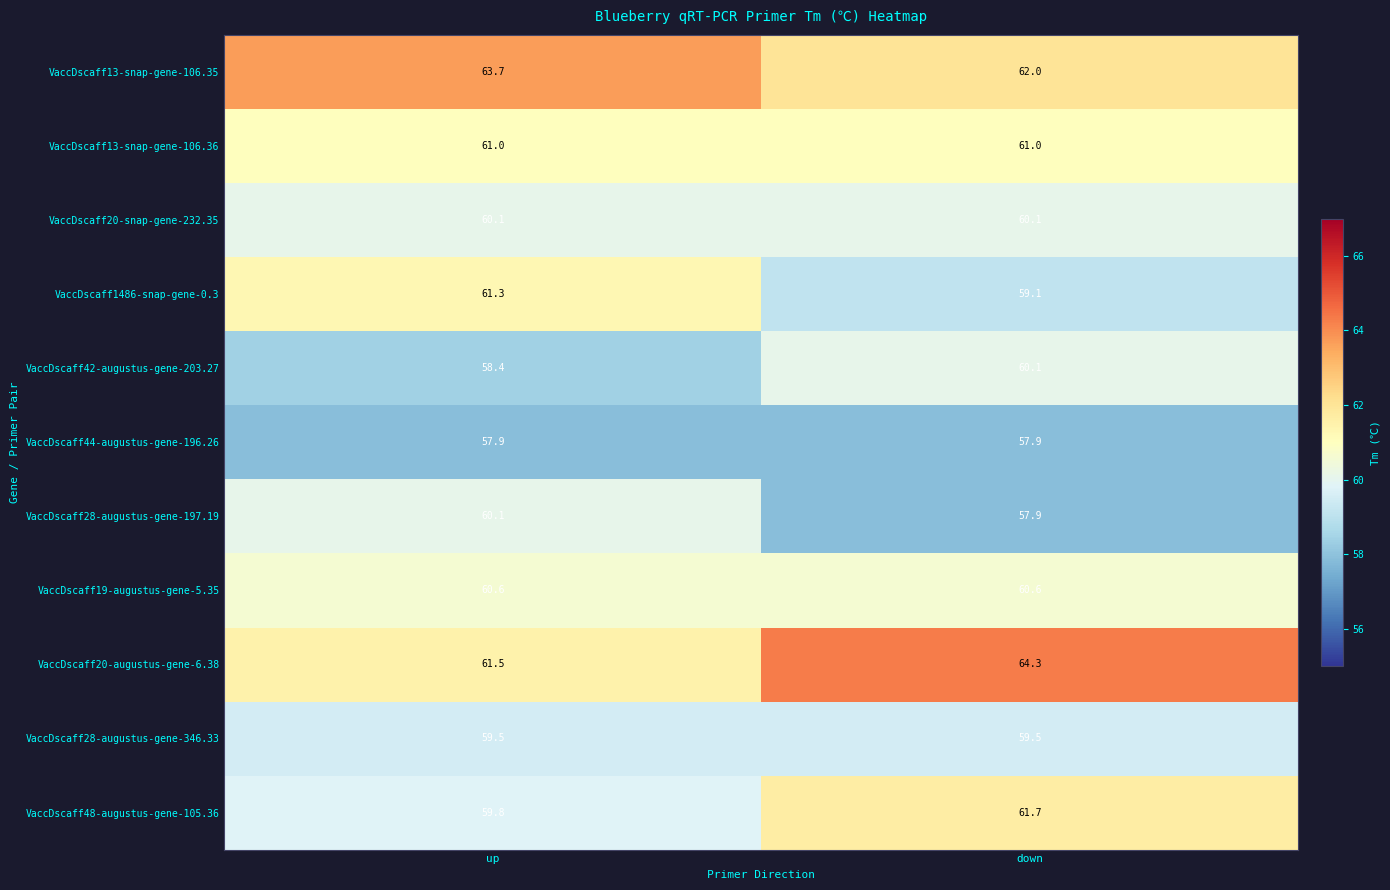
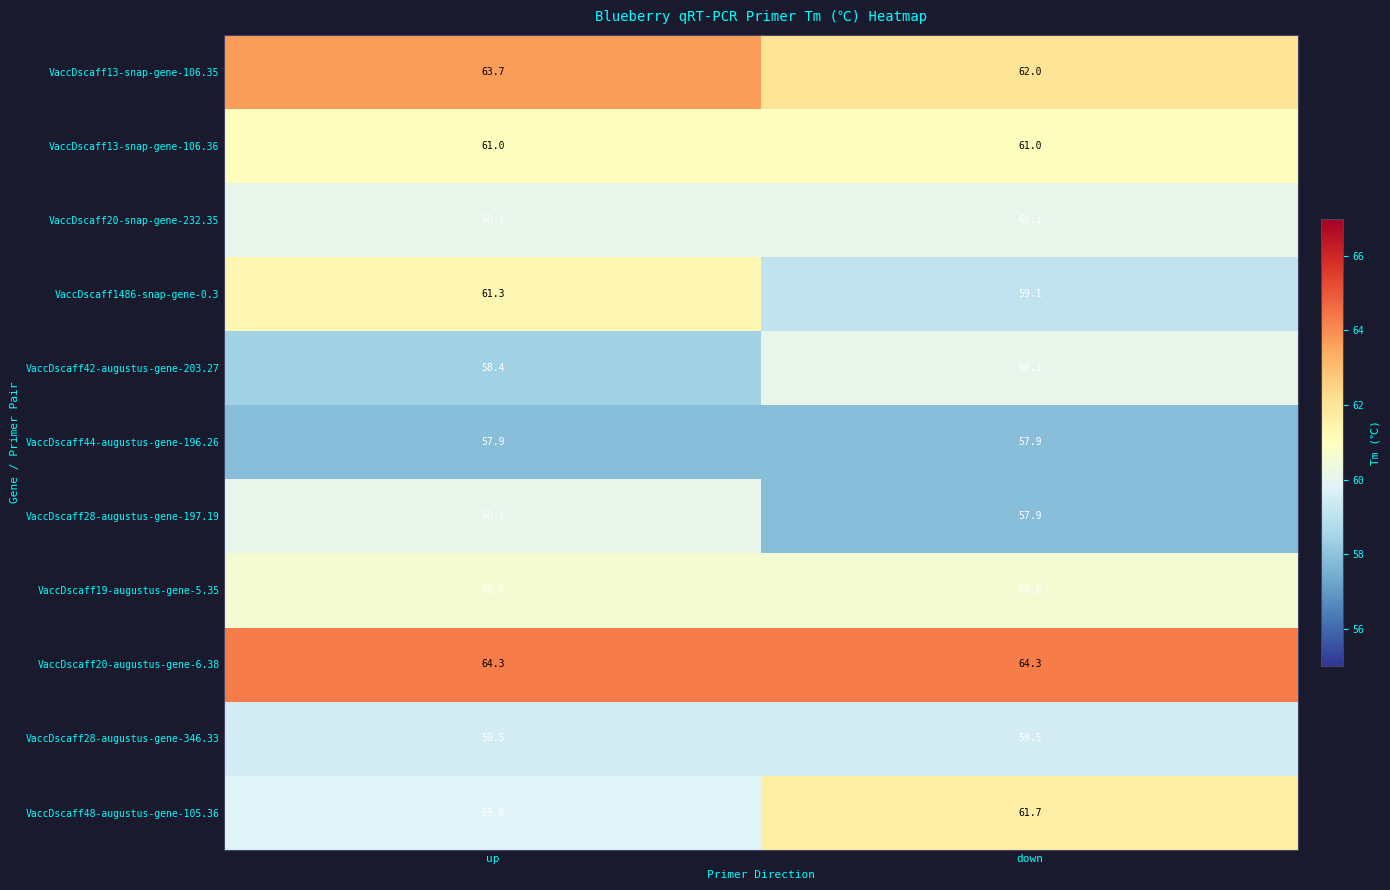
  {
    "VaccDscaff13-snap-gene-106.35": {
      "up": 63.7,
      "down": 62.0
    },
    "VaccDscaff13-snap-gene-106.36": {
      "up": 61.0,
      "down": 61.0
    },
    "VaccDscaff1486-snap-gene-0.3": {
      "up": 61.3,
      "down": 59.1
    },
    "VaccDscaff42-augustus-gene-203.27": {
      "up": 58.4
    },
    "VaccDscaff44-augustus-gene-196.26": {
      "up": 57.9,
      "down": 57.9
    },
    "VaccDscaff28-augustus-gene-197.19": {
      "down": 57.9
    },
    "VaccDscaff20-augustus-gene-6.38": {
-     "up": 61.5,
+     "up": 64.3,
      "down": 64.3
    },
    "VaccDscaff48-augustus-gene-105.36": {
      "down": 61.7
    }
  }
